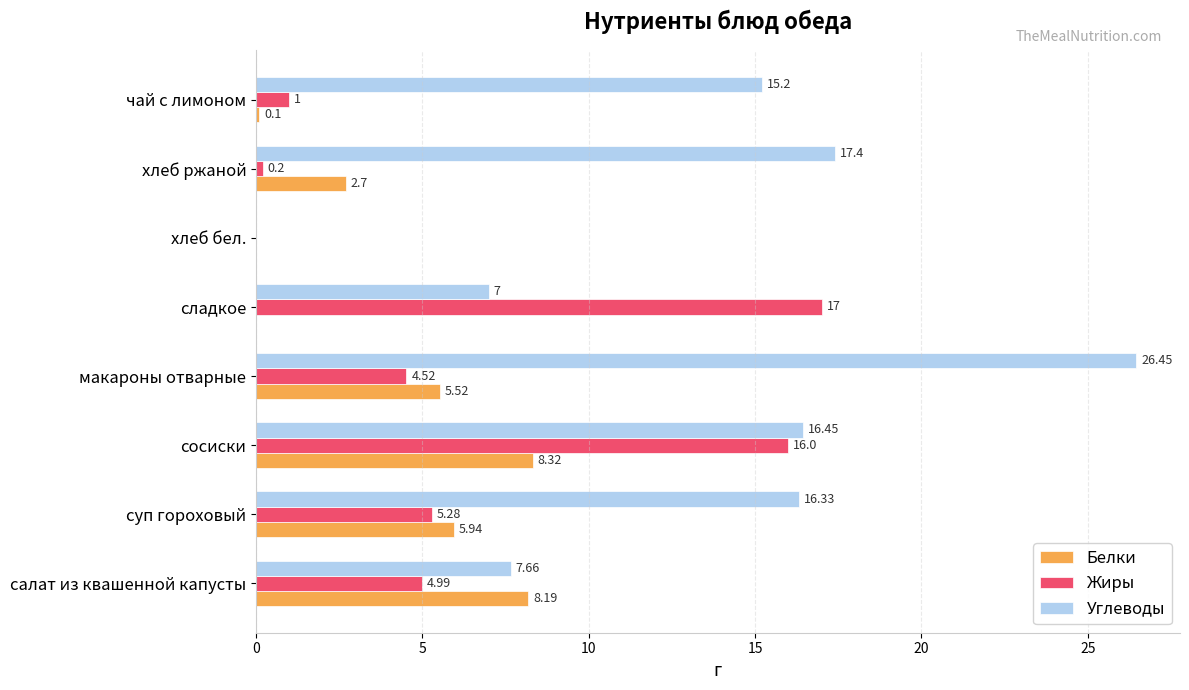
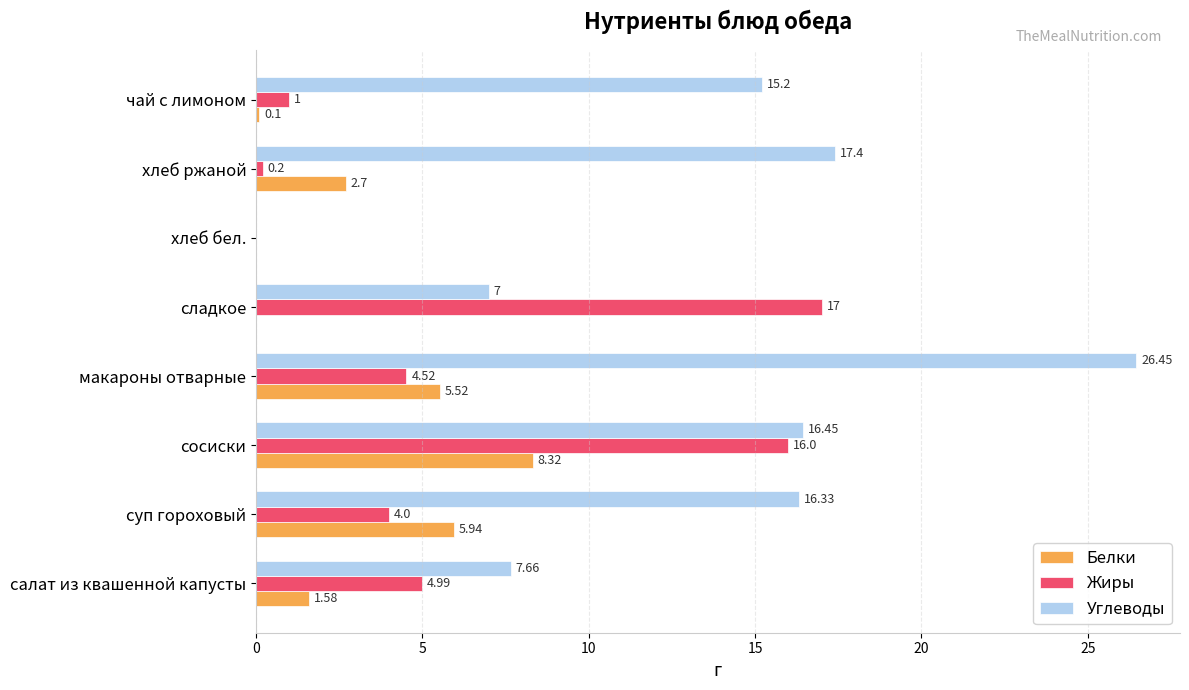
  {
    "Белки": {
      "чай с лимоном": 0.1,
      "хлеб ржаной": 2.7,
      "макароны отварные": 5.52,
      "сосиски": 8.32,
      "суп гороховый": 5.94,
-     "салат из квашенной капусты": 8.19
+     "салат из квашенной капусты": 1.58
    },
    "Жиры": {
      "чай с лимоном": 1,
      "хлеб ржаной": 0.2,
      "сладкое": 17,
      "макароны отварные": 4.52,
      "сосиски": 16.0,
-     "суп гороховый": 5.28,
+     "суп гороховый": 4.0,
      "салат из квашенной капусты": 4.99
    },
    "Углеводы": {
      "чай с лимоном": 15.2,
      "хлеб ржаной": 17.4,
      "сладкое": 7,
      "макароны отварные": 26.45,
      "сосиски": 16.45,
      "суп гороховый": 16.33,
      "салат из квашенной капусты": 7.66
    }
  }
